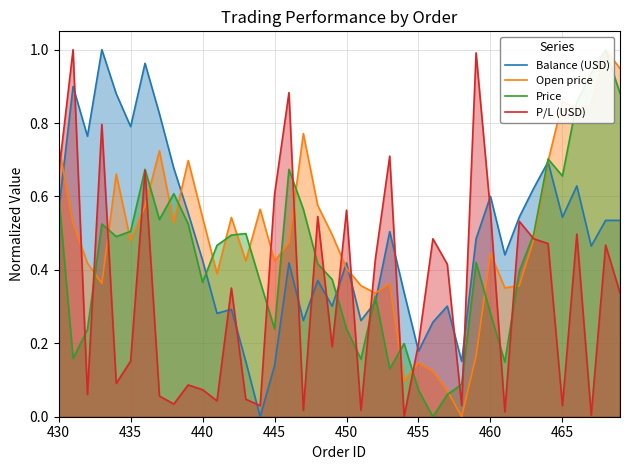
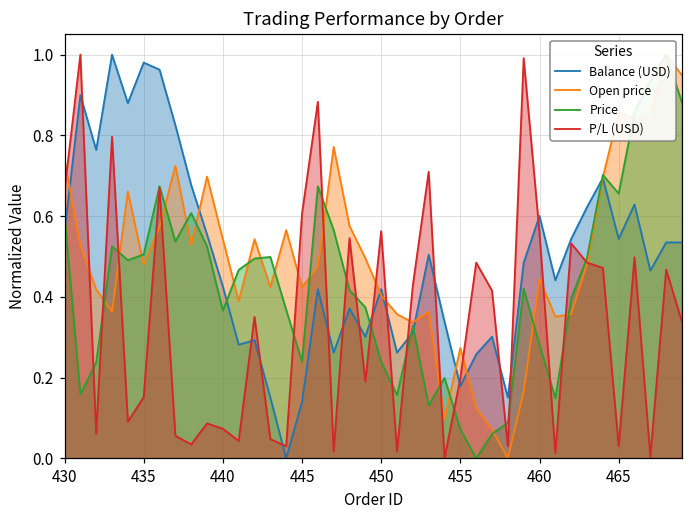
  {
    "Balance (USD)": {
      "430": 0.56,
-     "435": 0.79,
+     "435": 0.98,
      "440": 0.43,
      "445": 0.14,
      "450": 0.42,
      "455": 0.18,
      "460": 0.60,
      "465": 0.54
    },
    "Open price": {
      "430": 0.74,
      "435": 0.48,
      "440": 0.54,
      "445": 0.42,
      "450": 0.40,
-     "455": 0.15,
+     "455": 0.27,
      "460": 0.44
    },
    "Price": {
      "430": 0.60,
      "435": 0.51,
      "440": 0.37,
      "445": 0.24,
      "450": 0.24,
      "455": 0.07,
      "460": 0.28,
      "465": 0.66
    },
    "P/L (USD)": {
      "430": 0.66,
      "435": 0.15,
      "440": 0.07,
      "445": 0.61,
      "450": 0.56,
      "455": 0.20,
      "460": 0.56,
      "465": 0.03
    }
  }
